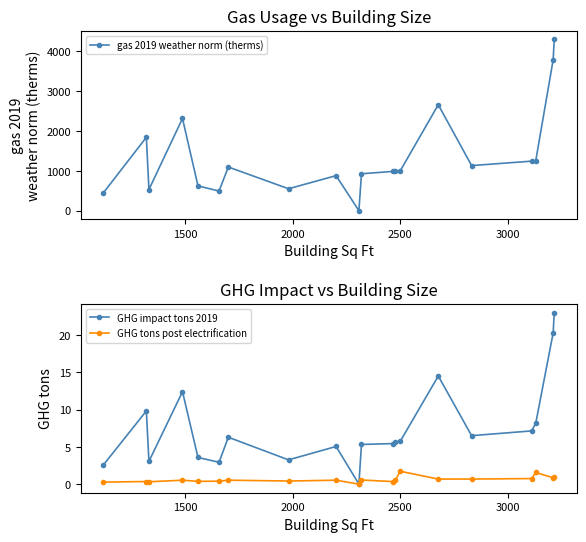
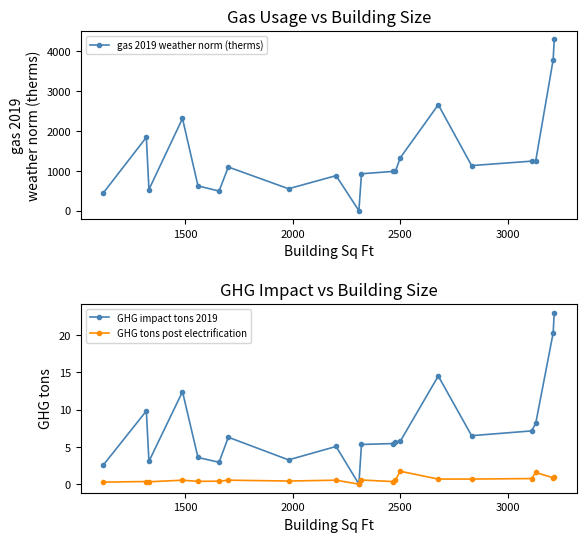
  {
    "Gas Usage vs Building Size": {
-     "2500": 1000
+     "2500": 1300
    },
    "GHG Impact vs Building Size": {
      "GHG impact tons 2019": {
        "2500": 6
      },
      "GHG tons post electrification": {
        "2500": 2
      }
    }
  }
